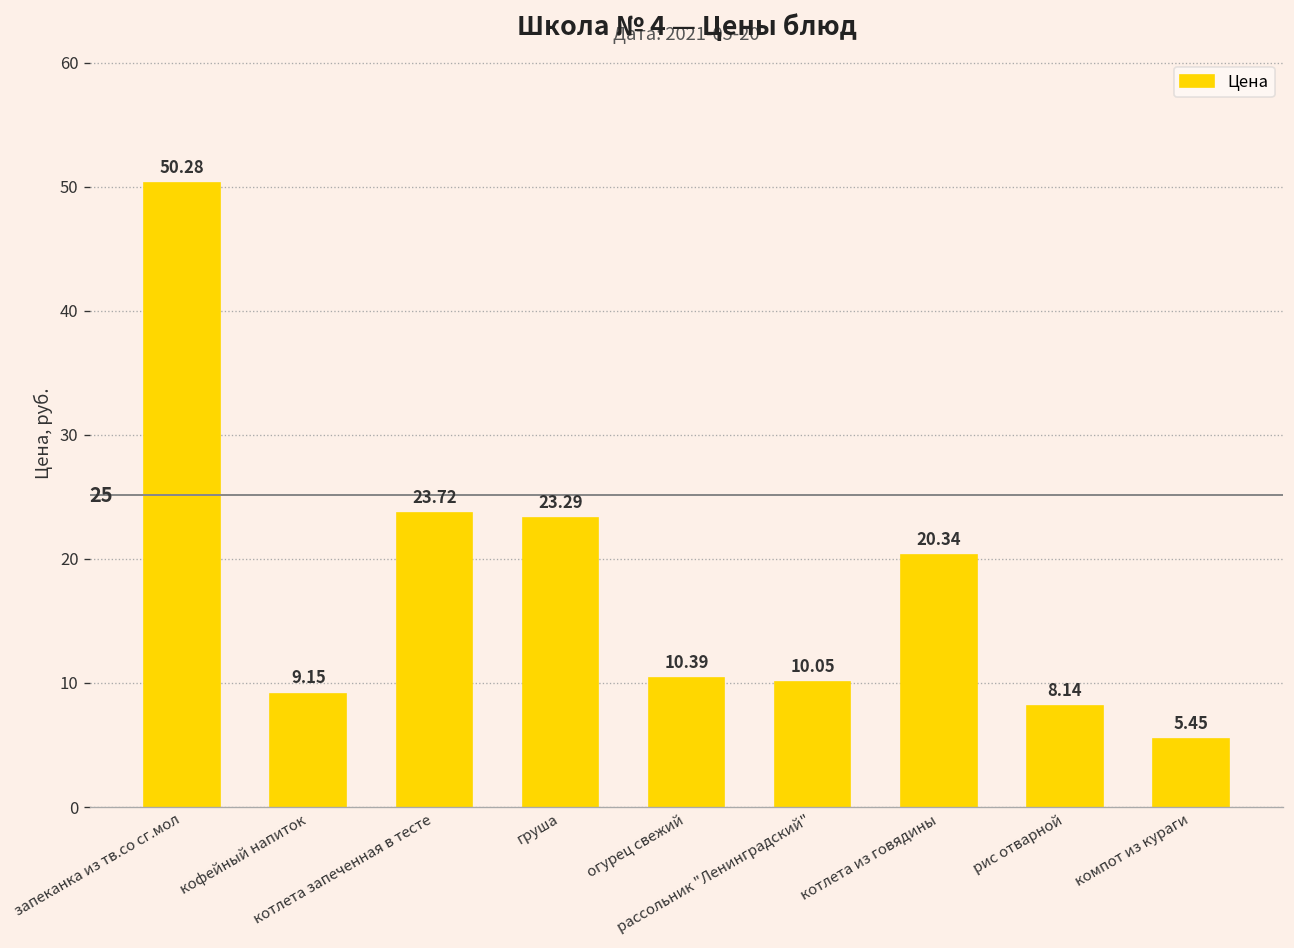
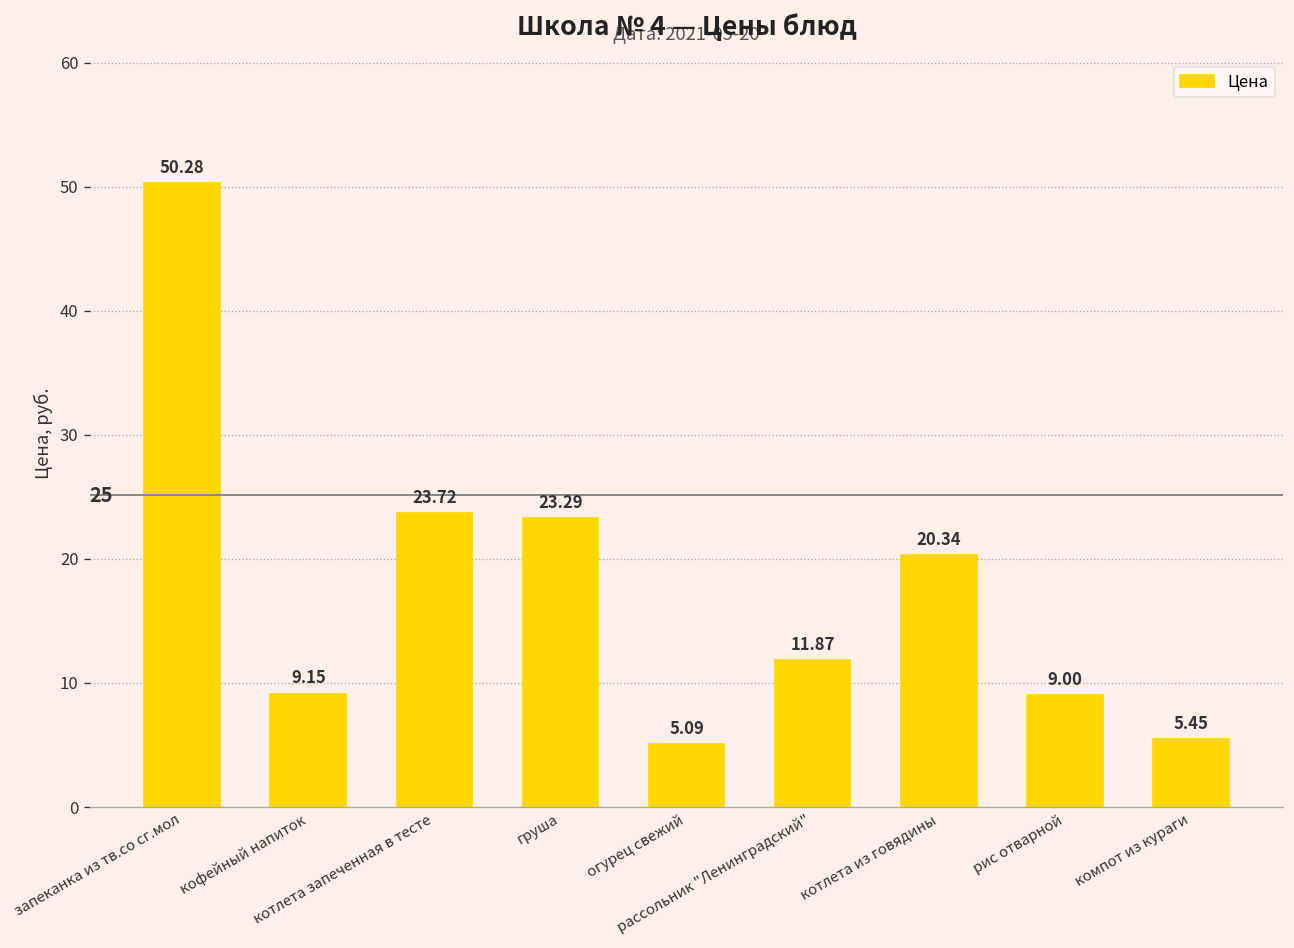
  {
    "запеканка из тв.со сг.мол": 50.28,
    "кофейный напиток": 9.15,
    "котлета запеченная в тесте": 23.72,
    "груша": 23.29,
-   "огурец свежий": 10.39,
-   "рассольник \"Ленинградский\"": 10.05,
+   "огурец свежий": 5.09,
+   "рассольник \"Ленинградский\"": 11.87,
    "котлета из говядины": 20.34,
-   "рис отварной": 8.14,
+   "рис отварной": 9.00,
    "компот из кураги": 5.45
  }
